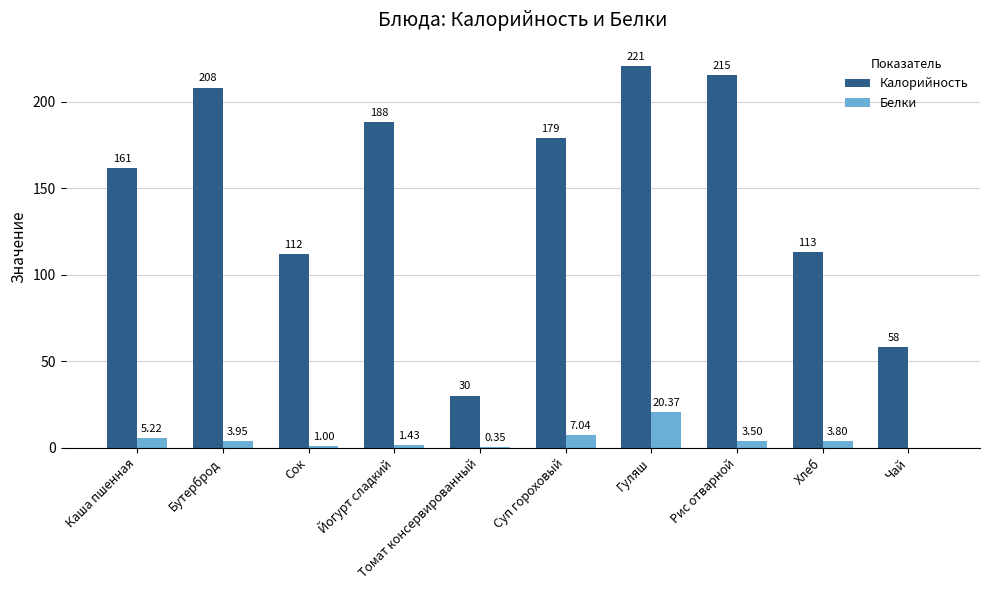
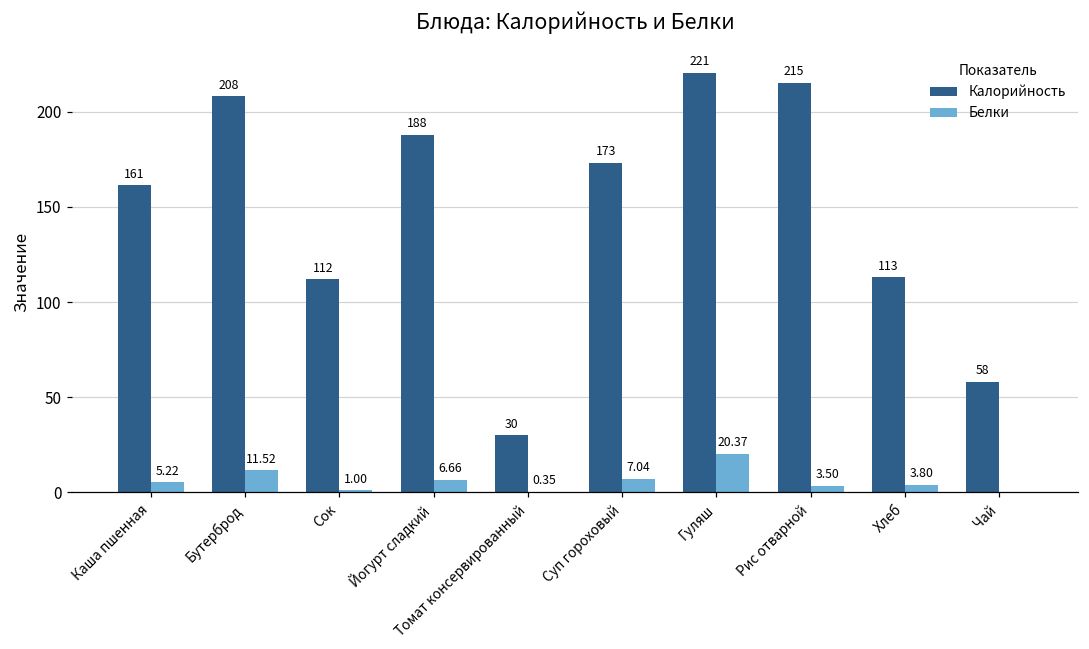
  {
    "Калорийность": {
      "Каша пшенная": 161,
      "Бутерброд": 208,
      "Сок": 112,
      "Йогурт сладкий": 188,
      "Томат консервированный": 30,
-     "Суп гороховый": 179,
+     "Суп гороховый": 173,
      "Гуляш": 221,
      "Рис отварной": 215,
      "Хлеб": 113,
      "Чай": 58
    },
    "Белки": {
      "Каша пшенная": 5.22,
-     "Бутерброд": 3.95,
+     "Бутерброд": 11.52,
      "Сок": 1.00,
-     "Йогурт сладкий": 1.43,
+     "Йогурт сладкий": 6.66,
      "Томат консервированный": 0.35,
      "Суп гороховый": 7.04,
      "Гуляш": 20.37,
      "Рис отварной": 3.50,
      "Хлеб": 3.80
    }
  }
